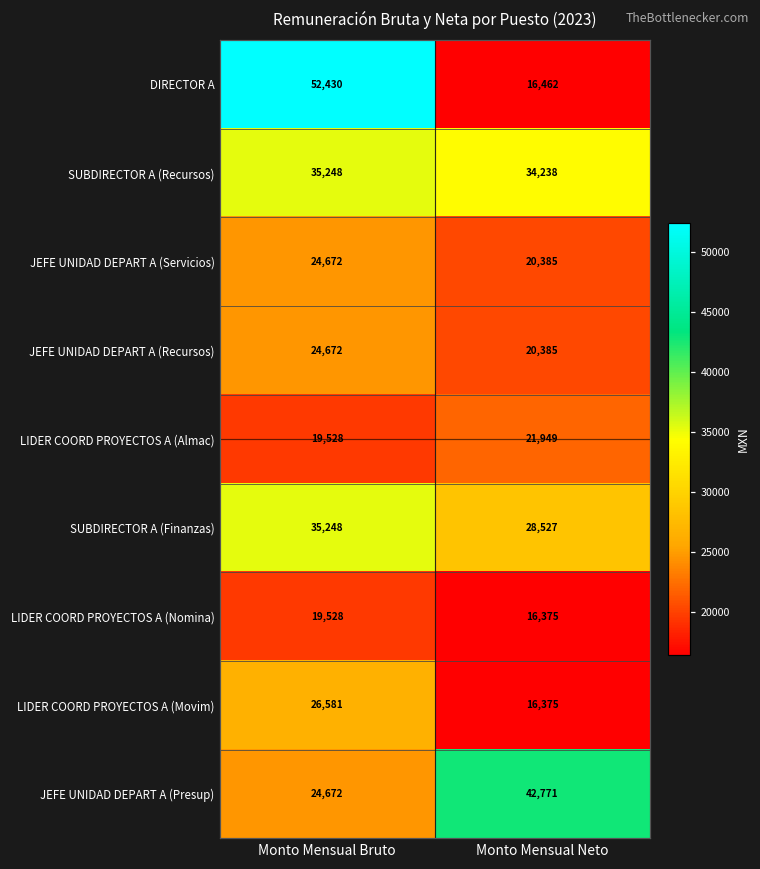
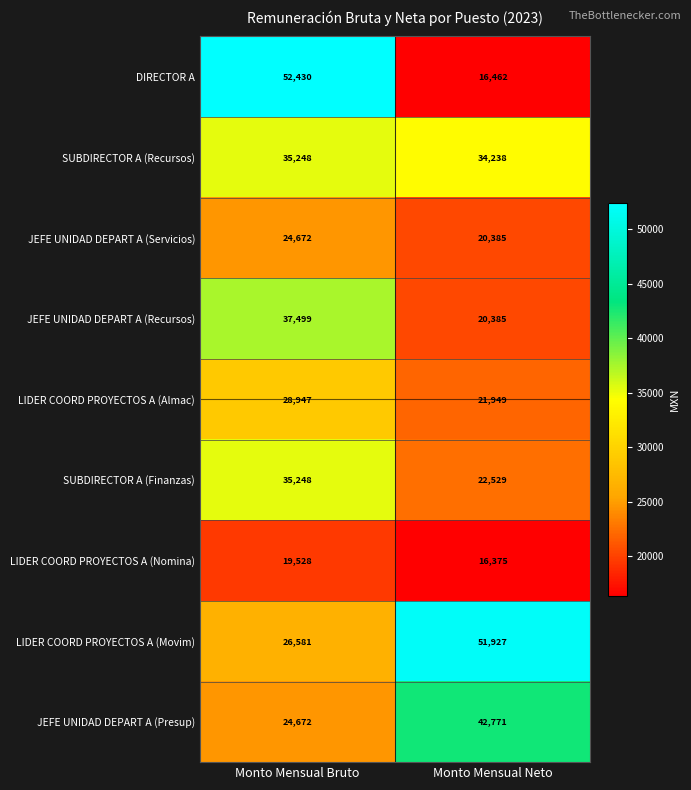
  {
    "DIRECTOR A": {
      "Monto Mensual Bruto": "52,430",
      "Monto Mensual Neto": "16,462"
    },
    "SUBDIRECTOR A (Recursos)": {
      "Monto Mensual Bruto": "35,248",
      "Monto Mensual Neto": "34,238"
    },
    "JEFE UNIDAD DEPART A (Servicios)": {
      "Monto Mensual Bruto": "24,672",
      "Monto Mensual Neto": "20,385"
    },
    "JEFE UNIDAD DEPART A (Recursos)": {
-     "Monto Mensual Bruto": "24,672",
+     "Monto Mensual Bruto": "37,499",
      "Monto Mensual Neto": "20,385"
    },
    "LIDER COORD PROYECTOS A (Almac)": {
-     "Monto Mensual Bruto": "19,528",
+     "Monto Mensual Bruto": "28,947",
      "Monto Mensual Neto": "21,949"
    },
    "SUBDIRECTOR A (Finanzas)": {
      "Monto Mensual Bruto": "35,248",
-     "Monto Mensual Neto": "28,527"
+     "Monto Mensual Neto": "22,529"
    },
    "LIDER COORD PROYECTOS A (Nomina)": {
      "Monto Mensual Bruto": "19,528",
      "Monto Mensual Neto": "16,375"
    },
    "LIDER COORD PROYECTOS A (Movim)": {
      "Monto Mensual Bruto": "26,581",
-     "Monto Mensual Neto": "16,375"
+     "Monto Mensual Neto": "51,927"
    },
    "JEFE UNIDAD DEPART A (Presup)": {
      "Monto Mensual Bruto": "24,672",
      "Monto Mensual Neto": "42,771"
    }
  }
